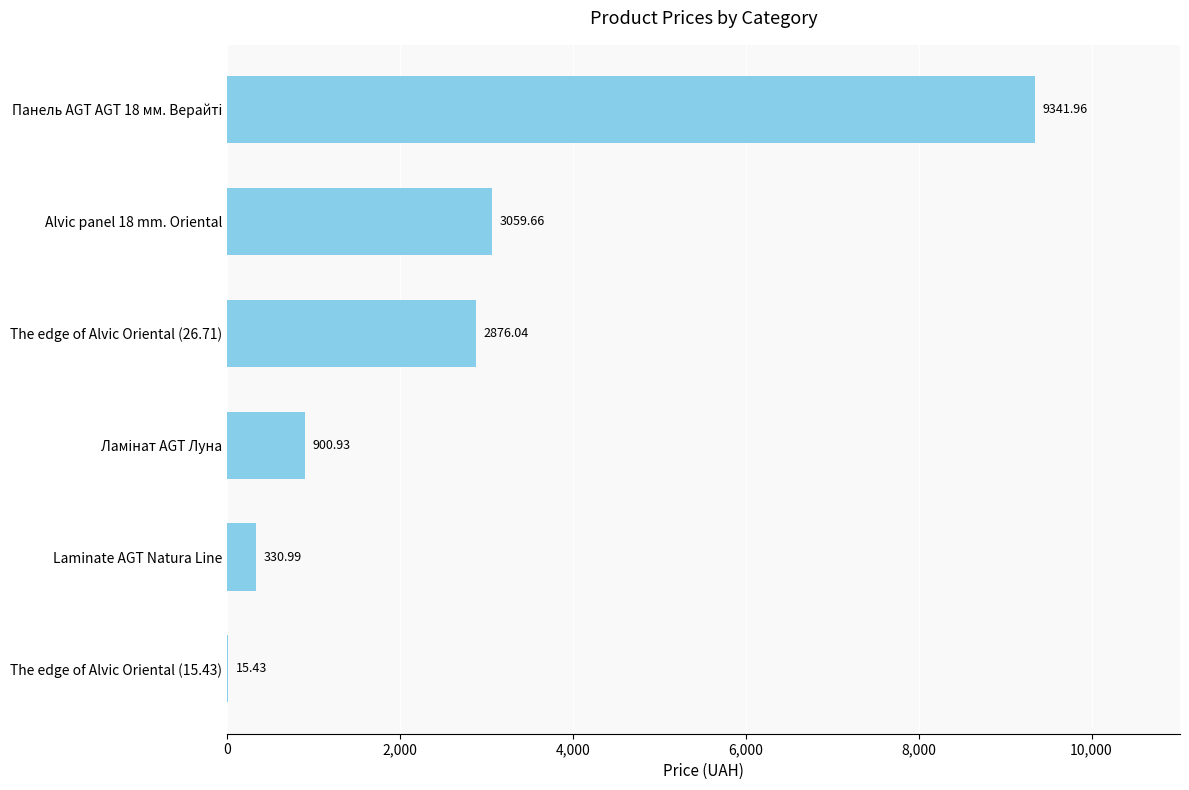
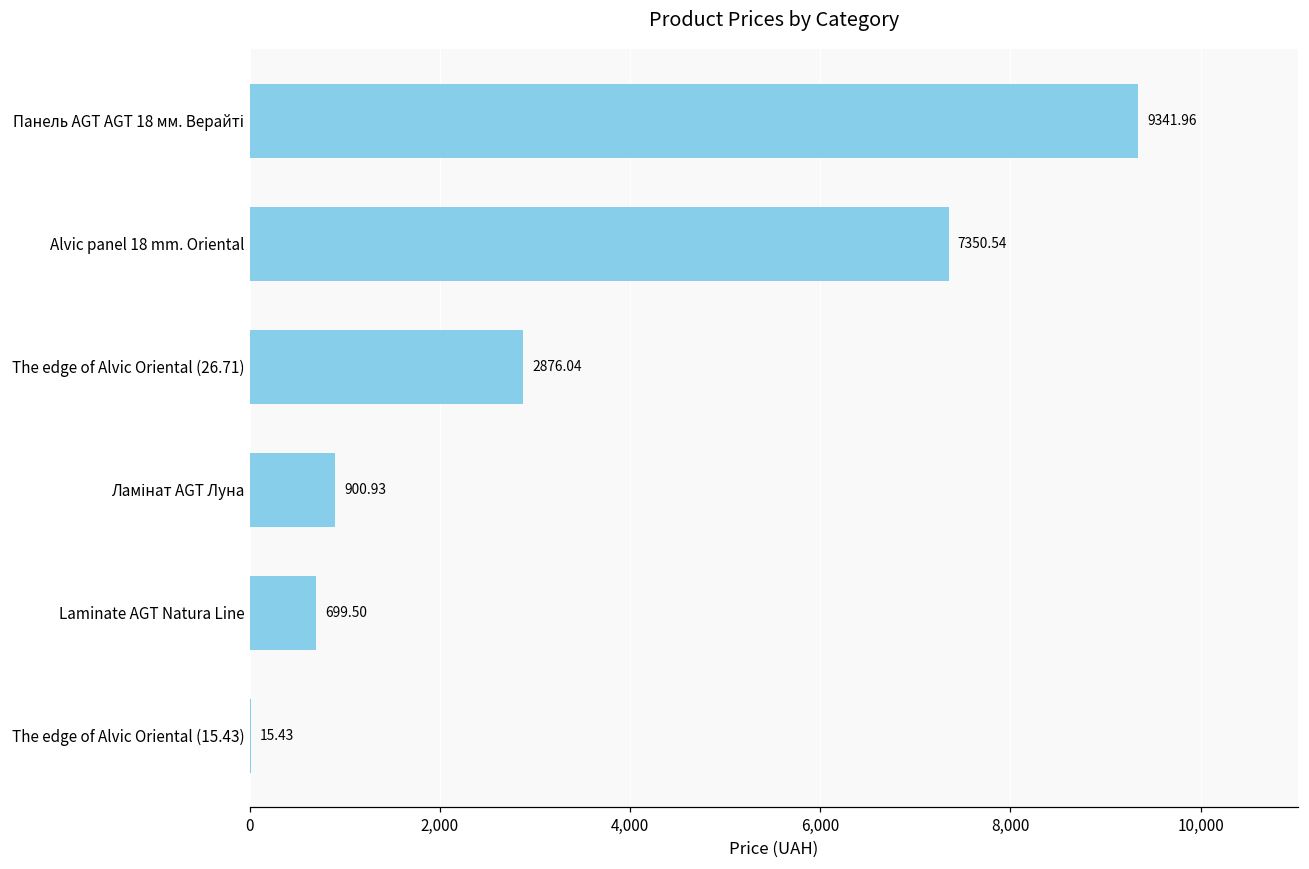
  {
    "Панель AGT AGT 18 мм. Верайті": 9341.96,
-   "Alvic panel 18 mm. Oriental": 3059.66,
+   "Alvic panel 18 mm. Oriental": 7350.54,
    "The edge of Alvic Oriental (26.71)": 2876.04,
    "Ламінат AGT Луна": 900.93,
-   "Laminate AGT Natura Line": 330.99,
+   "Laminate AGT Natura Line": 699.50,
    "The edge of Alvic Oriental (15.43)": 15.43
  }
